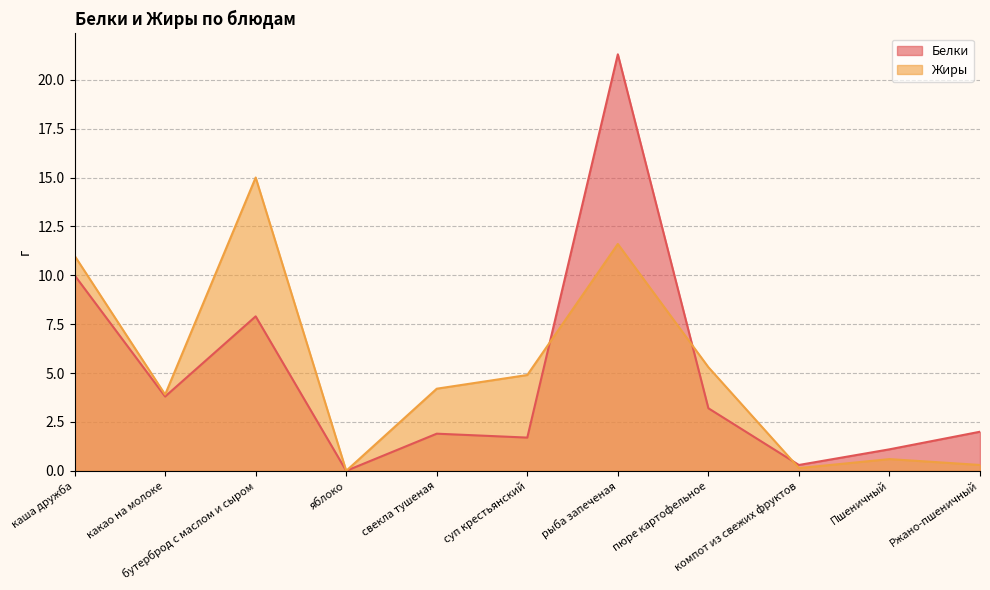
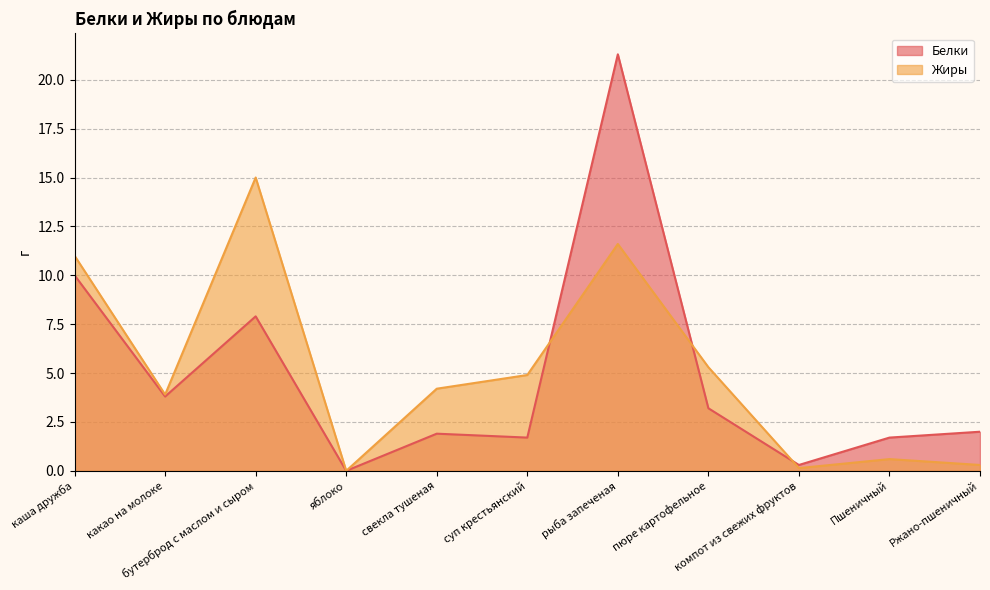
  {
    "Белки": {
      "каша дружба": 10.0,
      "бутерброд с маслом и сыром": 7.9,
      "свекла тушеная": 1.9,
      "суп крестьянский": 1.7,
      "рыба запеченая": 21.3,
      "пюре картофельное": 3.2,
      "компот из свежих фруктов": 0.3,
-     "Пшеничный": 1.1,
+     "Пшеничный": 1.7,
      "Ржано-пшеничный": 2.0
    },
    "Жиры": {
      "каша дружба": 11.0,
      "бутерброд с маслом и сыром": 15.0,
      "свекла тушеная": 4.2,
      "суп крестьянский": 4.9,
      "рыба запеченая": 11.6,
      "пюре картофельное": 5.3,
      "компот из свежих фруктов": 0.1,
      "Пшеничный": 0.6,
      "Ржано-пшеничный": 0.3
    }
  }
